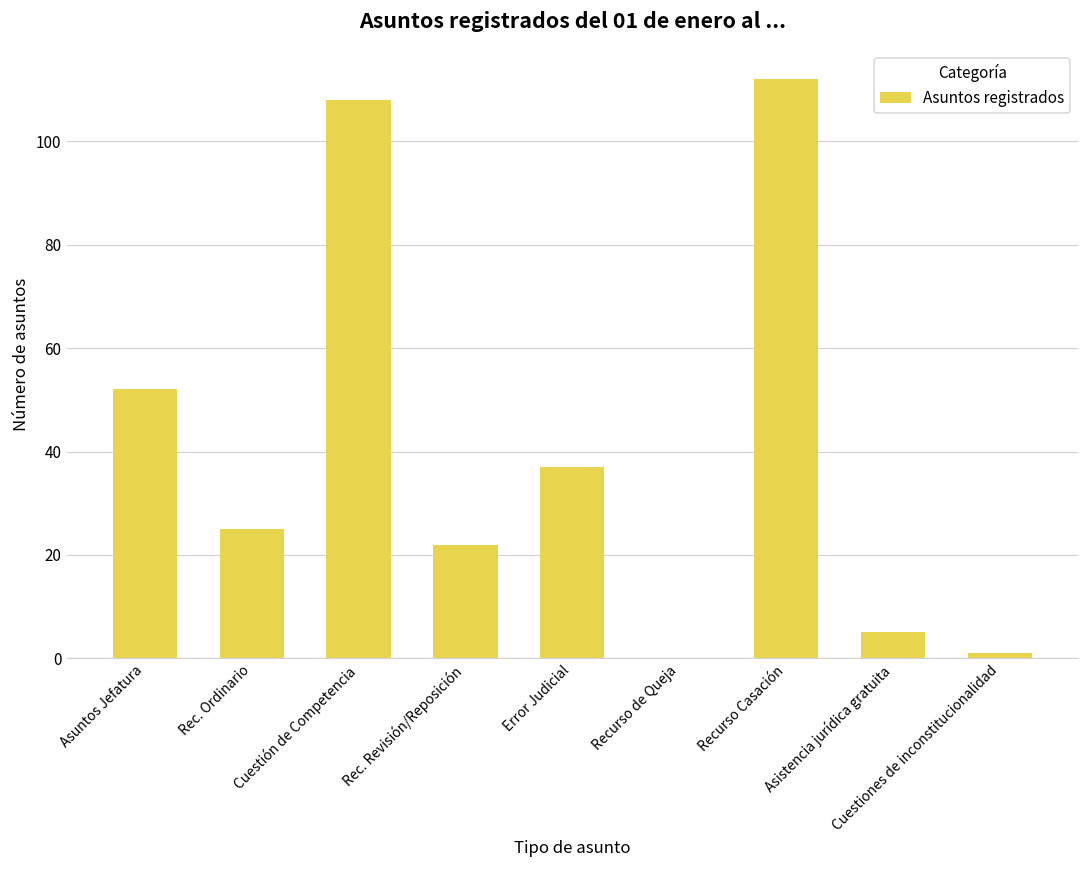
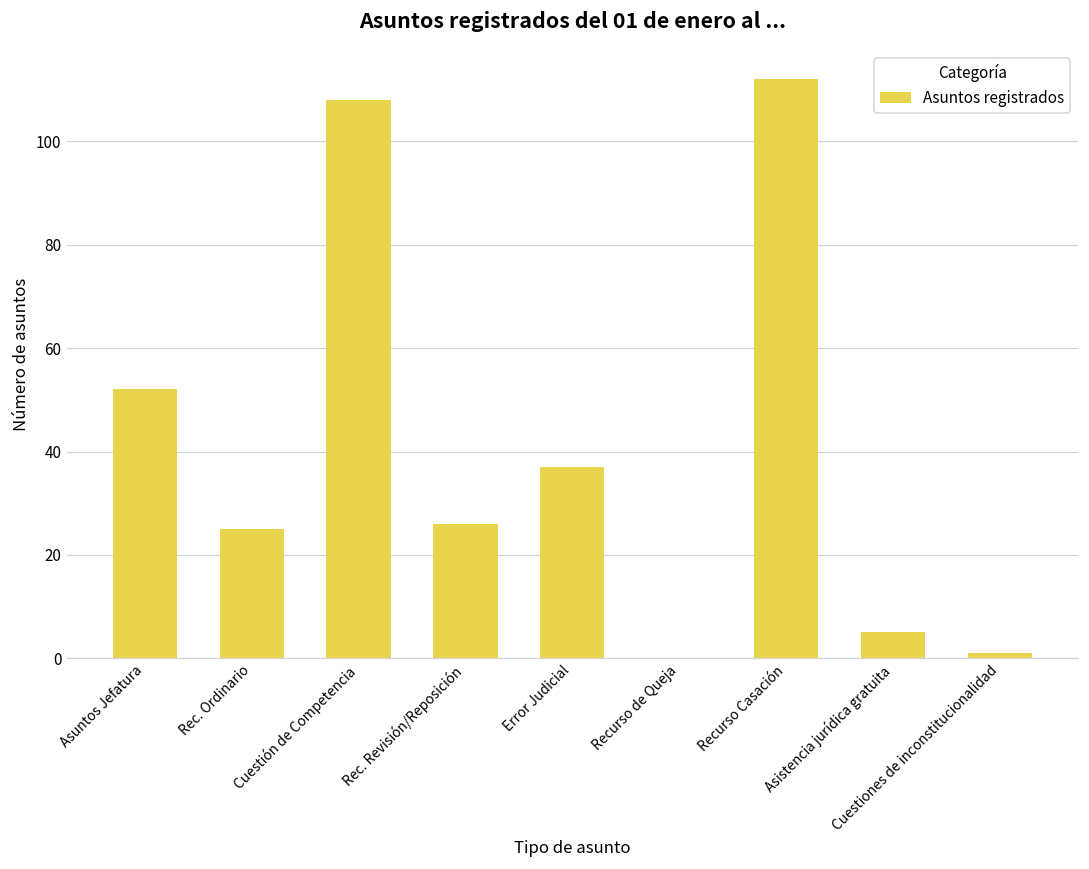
  {
    "Asuntos Jefatura": 52,
    "Rec. Ordinario": 25,
    "Cuestión de Competencia": 108,
-   "Rec. Revisión/Reposición": 22,
+   "Rec. Revisión/Reposición": 26,
    "Error Judicial": 37,
    "Recurso de Queja": 0,
    "Recurso Casación": 112,
    "Asistencia jurídica gratuita": 5,
    "Cuestiones de inconstitucionalidad": 1
  }
